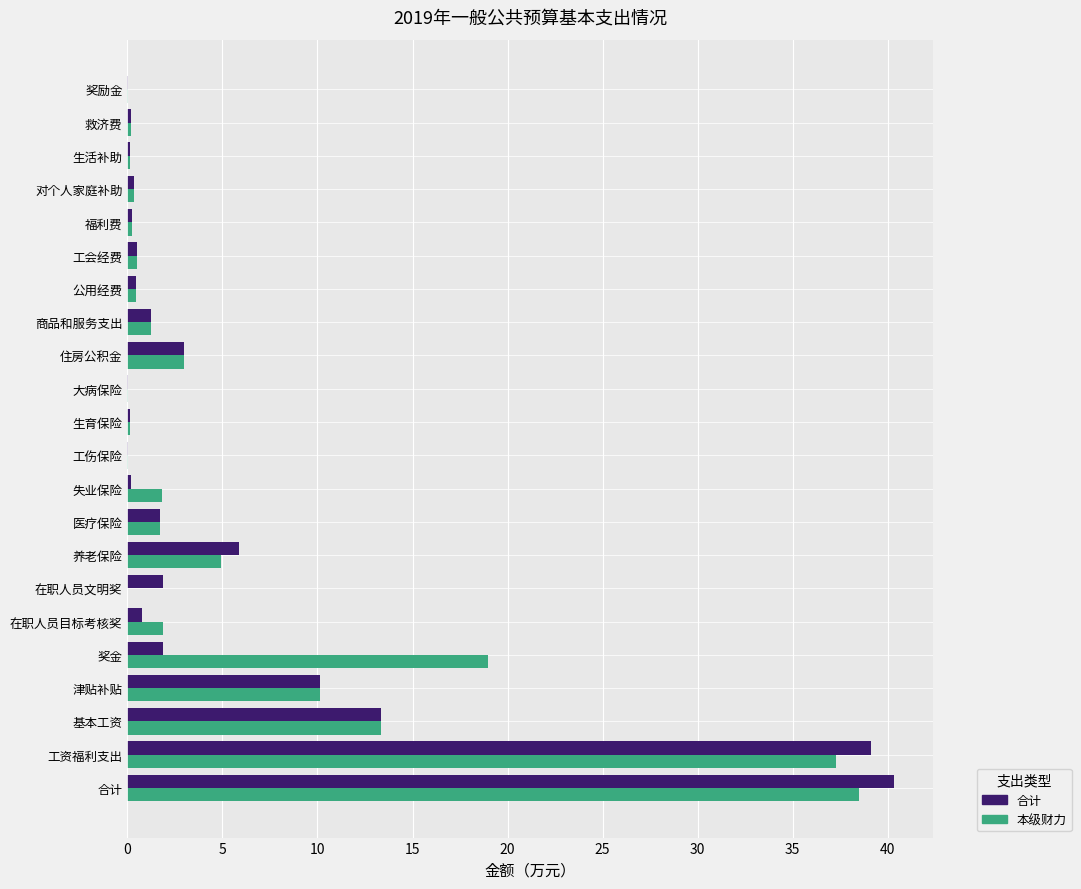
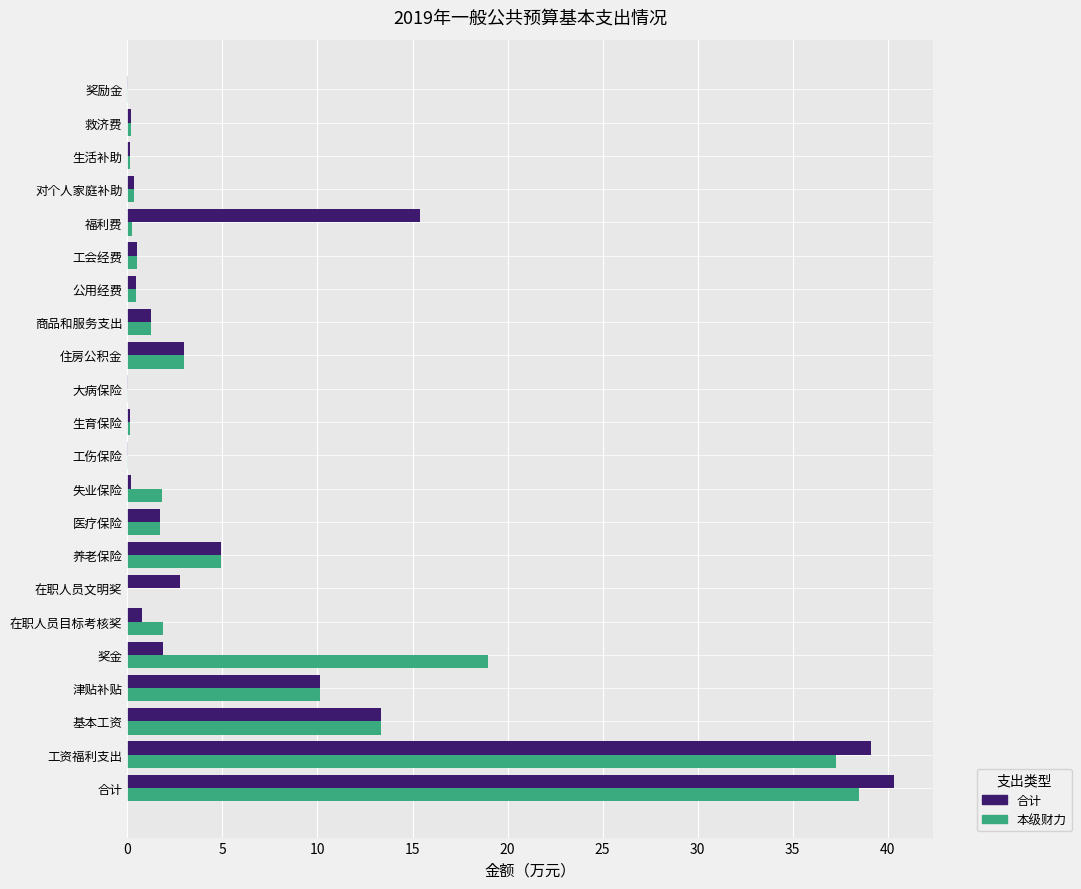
  {
    "合计": {
      "救济费": 0.2,
      "对个人家庭补助": 0.4,
-     "福利费": 0.3,
+     "福利费": 15.4,
      "工会经费": 0.5,
      "公用经费": 0.5,
      "商品和服务支出": 1.2,
      "住房公积金": 3.0,
      "失业保险": 0.2,
      "医疗保险": 1.7,
-     "养老保险": 5.9,
-     "在职人员文明奖": 1.9,
+     "养老保险": 4.9,
+     "在职人员文明奖": 2.8,
      "在职人员目标考核奖": 0.8,
      "奖金": 1.9,
      "津贴补贴": 10.1,
      "基本工资": 13.3,
      "工资福利支出": 39.1,
      "合计": 40.4
    },
    "本级财力": {
      "救济费": 0.2,
      "对个人家庭补助": 0.4,
      "福利费": 0.3,
      "工会经费": 0.5,
      "公用经费": 0.5,
      "商品和服务支出": 1.2,
      "住房公积金": 3.0,
      "失业保险": 1.8,
      "医疗保险": 1.7,
      "养老保险": 4.9,
      "在职人员文明奖": 0.0,
      "在职人员目标考核奖": 1.9,
      "奖金": 19.0,
      "津贴补贴": 10.1,
      "基本工资": 13.3,
      "工资福利支出": 37.3,
      "合计": 38.5
    }
  }
